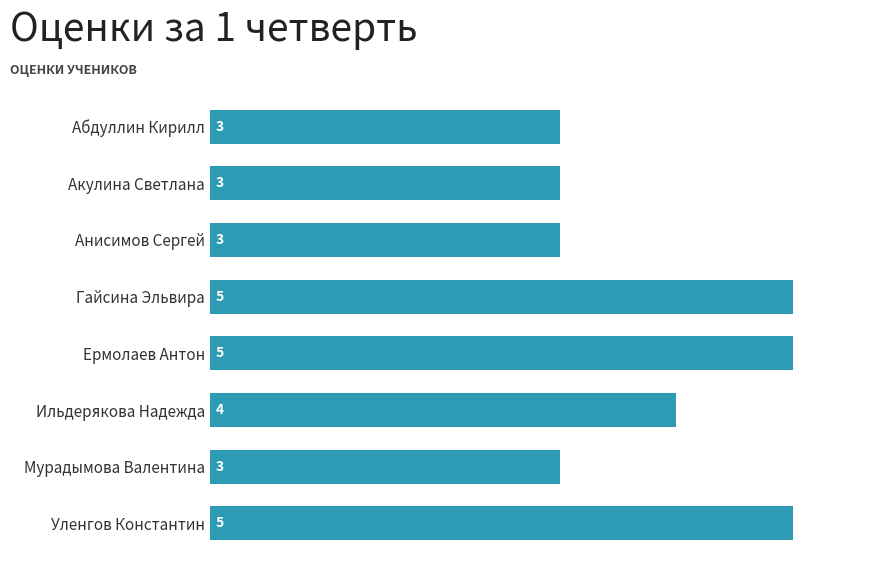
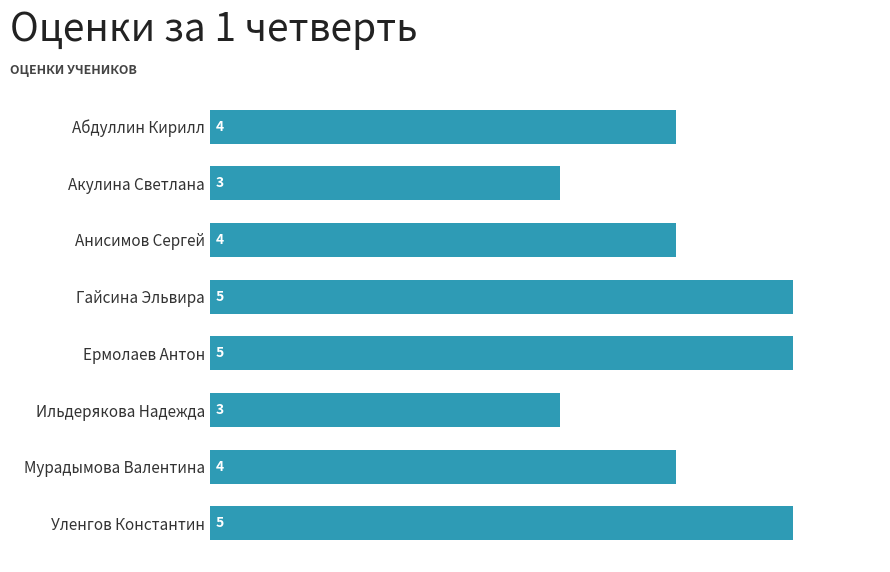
  {
-   "Абдуллин Кирилл": 3,
+   "Абдуллин Кирилл": 4,
    "Акулина Светлана": 3,
-   "Анисимов Сергей": 3,
+   "Анисимов Сергей": 4,
    "Гайсина Эльвира": 5,
    "Ермолаев Антон": 5,
-   "Ильдерякова Надежда": 4,
-   "Мурадымова Валентина": 3,
+   "Ильдерякова Надежда": 3,
+   "Мурадымова Валентина": 4,
    "Уленгов Константин": 5
  }
